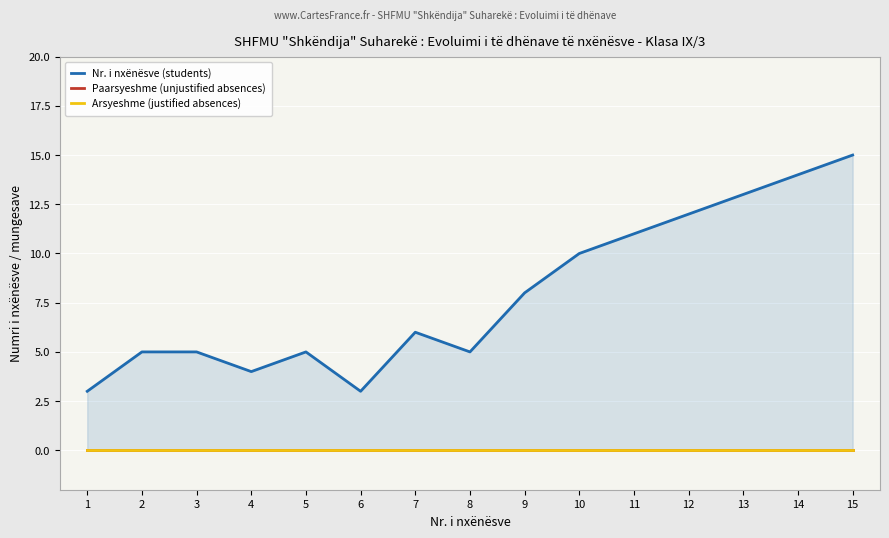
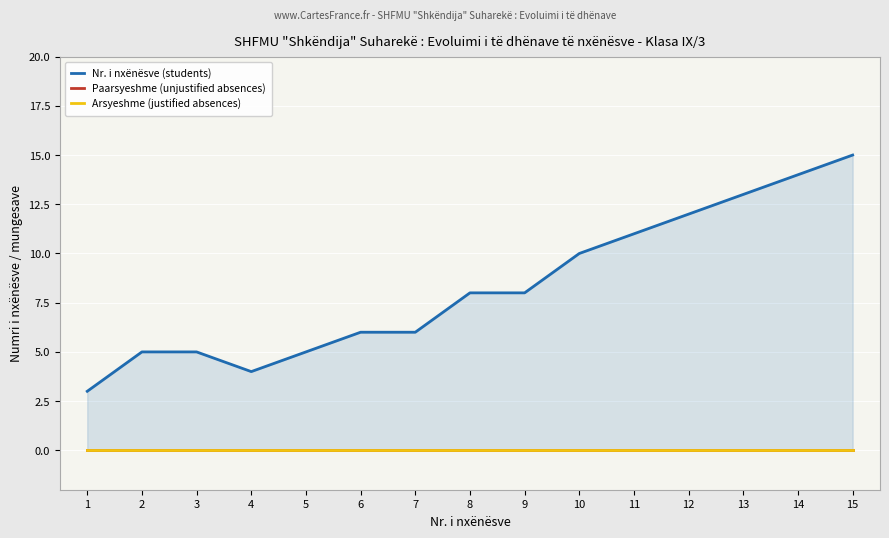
  {
    "Nr. i nxënësve (students)": {
      "1": 3,
      "2": 5,
      "3": 5,
      "4": 4,
      "5": 5,
-     "6": 3,
+     "6": 6,
      "7": 6,
-     "8": 5,
+     "8": 8,
      "9": 8,
      "10": 10,
      "11": 11,
      "12": 12,
      "13": 13,
      "14": 14,
      "15": 15
    },
    "Arsyeshme (justified absences)": {
      "1": 0,
      "2": 0,
      "3": 0,
      "4": 0,
      "5": 0,
      "6": 0,
      "7": 0,
      "8": 0,
      "9": 0,
      "10": 0,
      "11": 0,
      "12": 0,
      "13": 0,
      "14": 0,
      "15": 0
    }
  }
